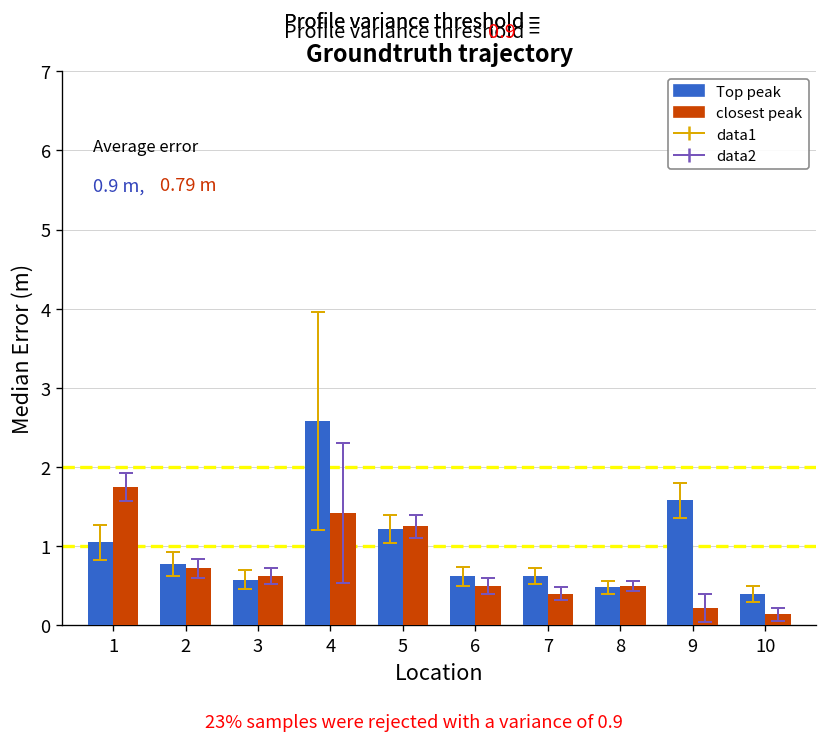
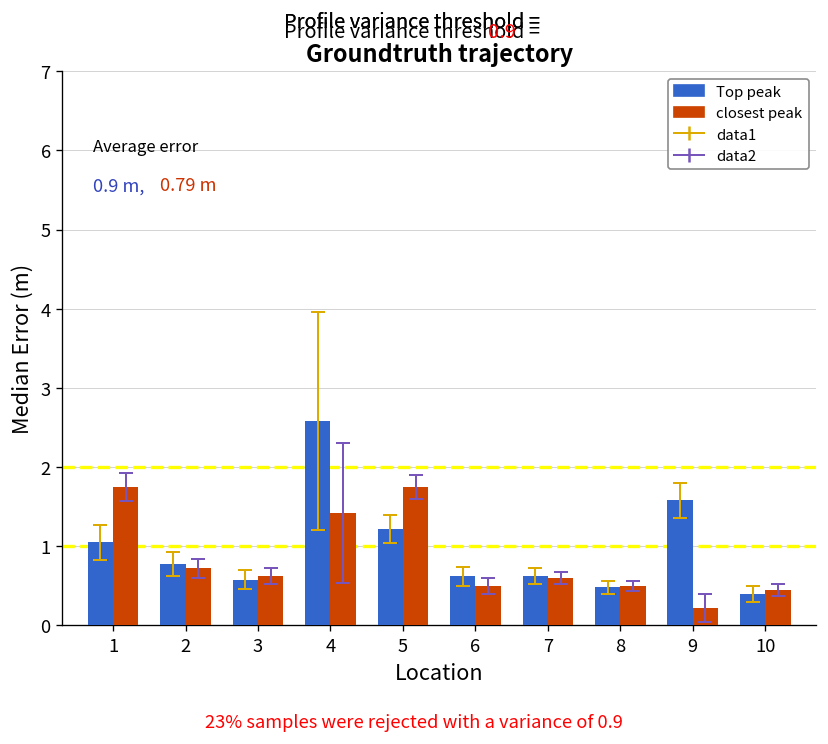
  {
    "closest peak": {
      "1": 1.8,
      "2": 0.7,
      "3": 0.6,
      "4": 1.4,
-     "5": 1.3,
+     "5": 1.8,
      "6": 0.5,
-     "7": 0.4,
+     "7": 0.6,
      "8": 0.5,
      "9": 0.2,
-     "10": 0.1
+     "10": 0.5
    }
  }
